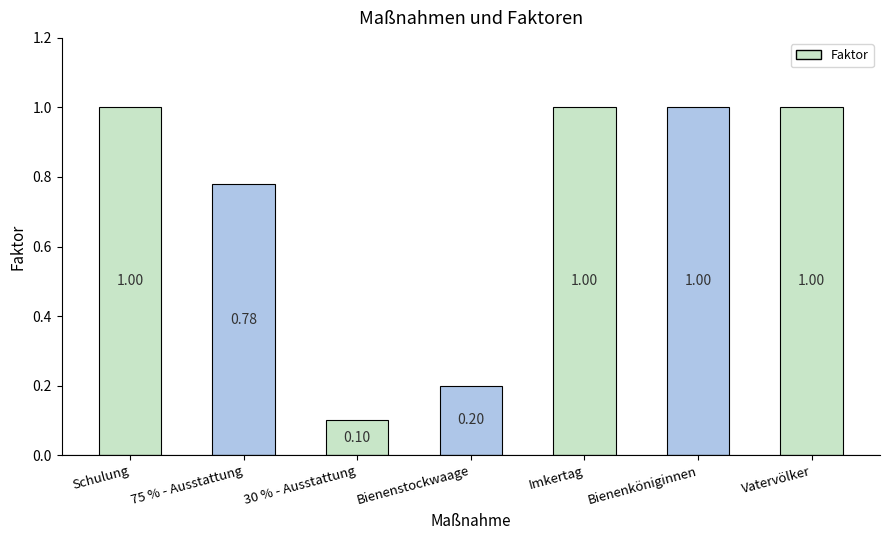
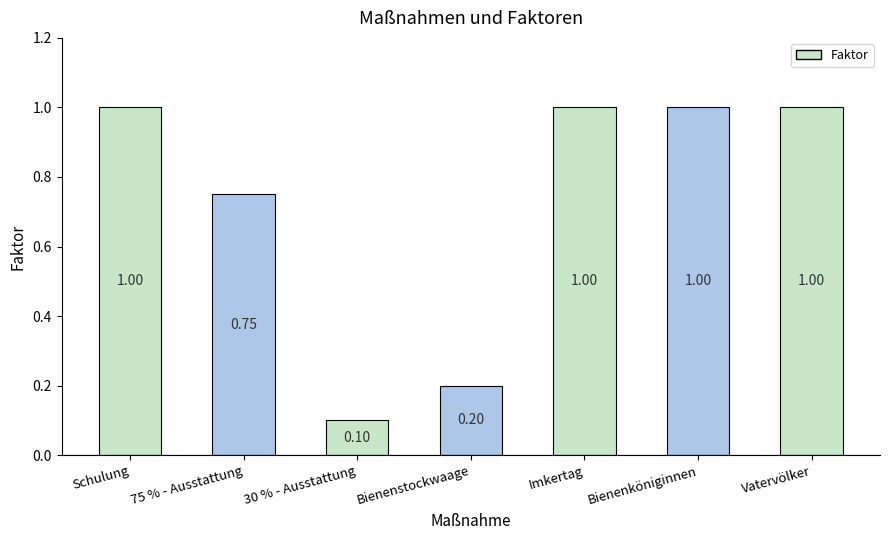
  {
    "Schulung": 1.00,
-   "75 % - Ausstattung": 0.78,
+   "75 % - Ausstattung": 0.75,
    "30 % - Ausstattung": 0.10,
    "Bienenstockwaage": 0.20,
    "Imkertag": 1.00,
    "Bienenköniginnen": 1.00,
    "Vatervölker": 1.00
  }
